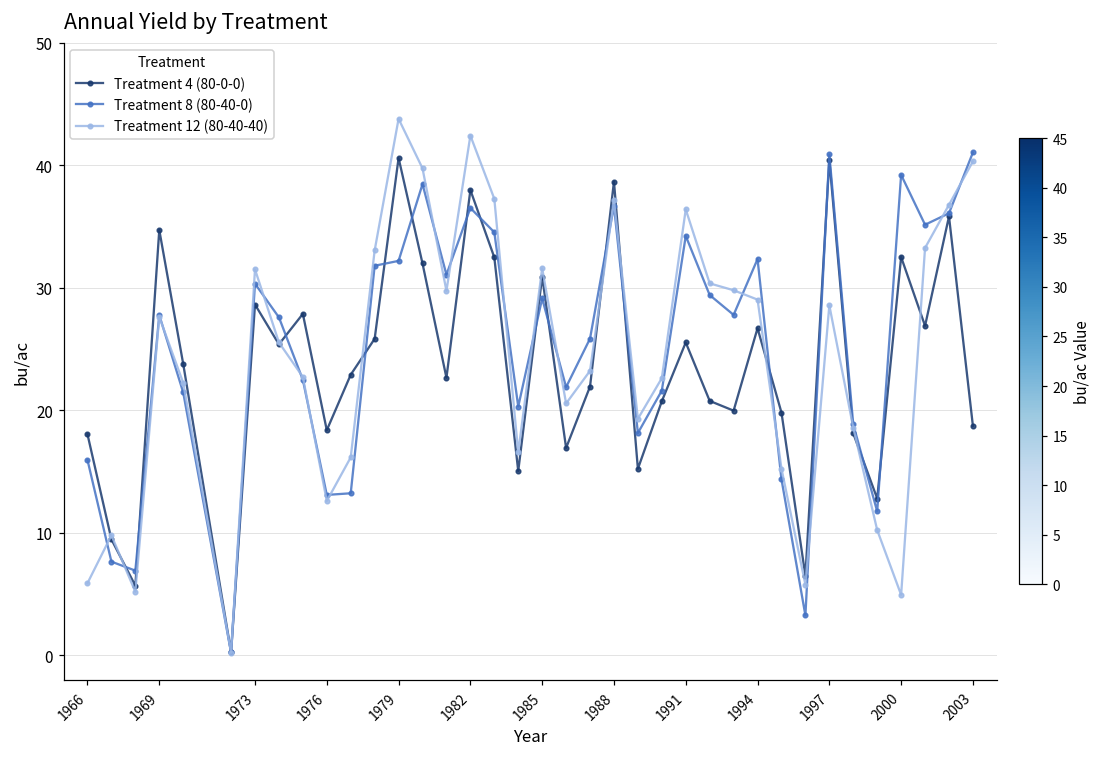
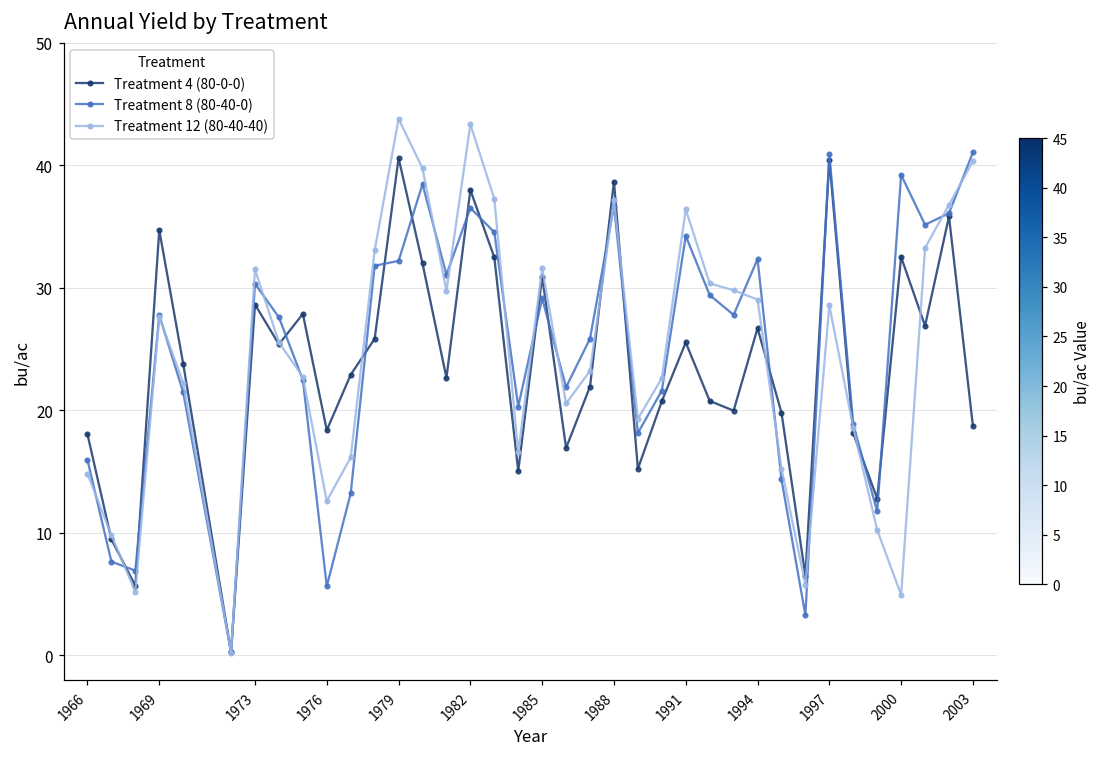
  {
    "Treatment 4 (80-0-0)": {
      "1966": 18.0,
      "1969": 34.7,
      "1973": 28.6,
      "1976": 18.4,
      "1979": 40.6,
      "1982": 38.0,
      "1985": 30.9,
      "1988": 38.7,
      "1991": 25.5,
      "1994": 26.7,
      "1997": 40.5,
      "2000": 32.5,
      "2003": 18.7
    },
    "Treatment 8 (80-40-0)": {
      "1966": 15.9,
      "1973": 30.3,
-     "1976": 13.1,
+     "1976": 5.6,
      "1979": 32.2,
      "1982": 36.5,
      "1985": 29.1,
      "1988": 36.7,
      "1991": 34.2,
      "1994": 32.3,
      "1997": 40.9,
      "2000": 39.2,
      "2003": 41.0
    },
    "Treatment 12 (80-40-40)": {
-     "1966": 5.9,
+     "1966": 14.8,
      "1973": 31.5,
      "1976": 12.6,
      "1979": 43.8,
-     "1982": 42.4,
+     "1982": 43.4,
      "1985": 31.6,
      "1988": 37.1,
      "1991": 36.4,
      "1994": 29.0,
      "1997": 28.6,
      "2000": 4.9,
      "2003": 40.3
    }
  }
